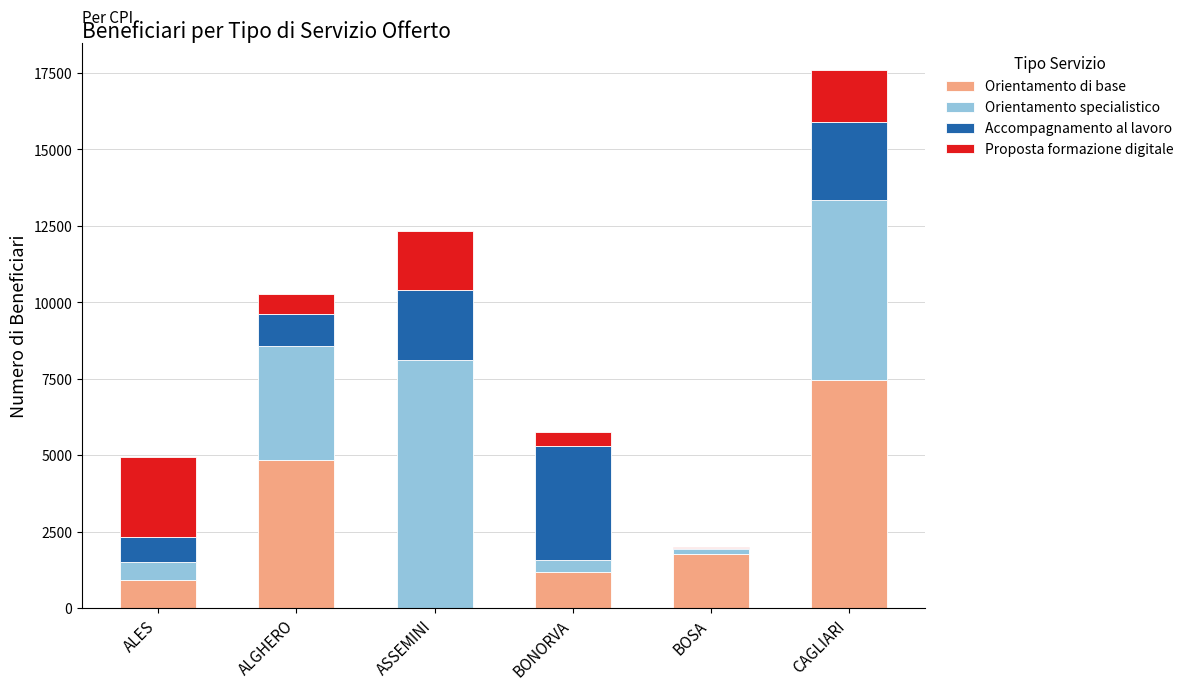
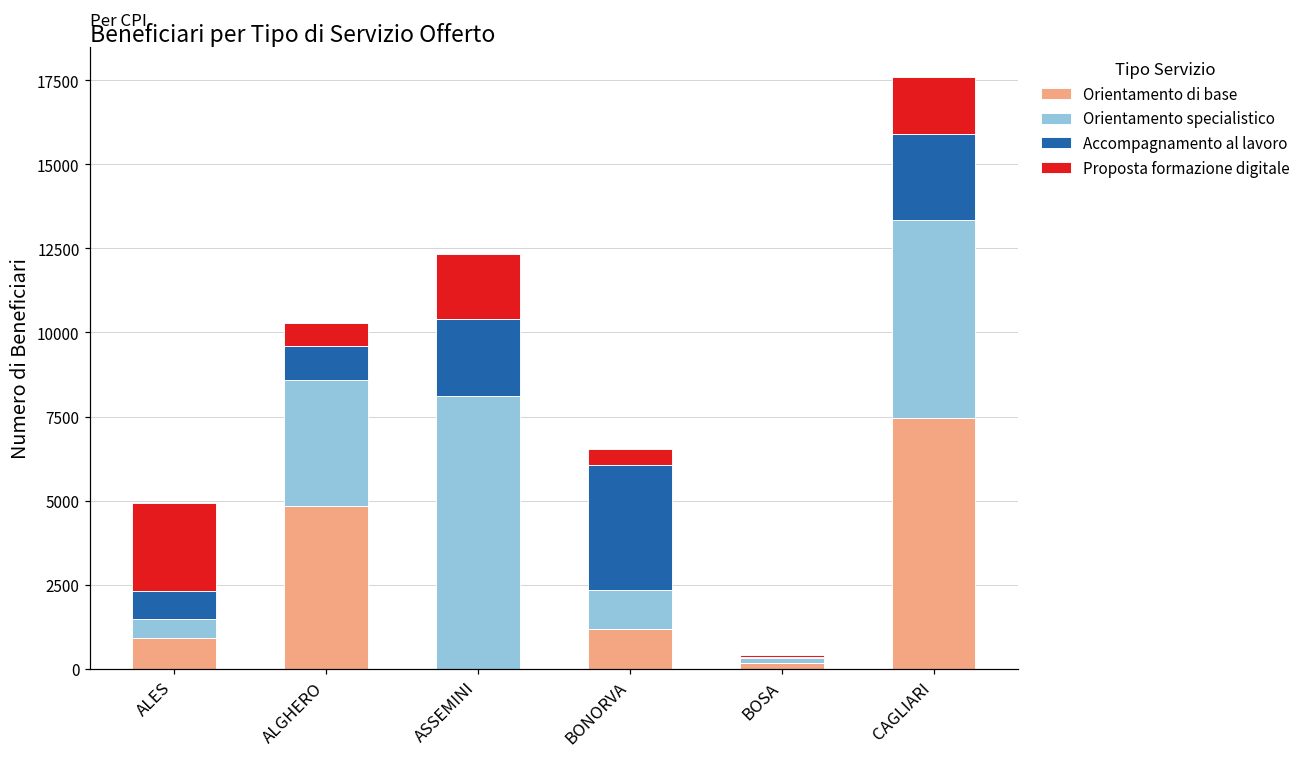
  {
    "Orientamento di base": {
      "ALES": 900,
      "ALGHERO": 4800,
      "ASSEMINI": 0,
      "BONORVA": 1200,
-     "BOSA": 1800,
+     "BOSA": 200,
      "CAGLIARI": 7500
    },
    "Orientamento specialistico": {
      "ALES": 600,
      "ALGHERO": 3700,
      "ASSEMINI": 8100,
-     "BONORVA": 400,
+     "BONORVA": 1200,
      "BOSA": 200,
      "CAGLIARI": 5900
    },
    "Accompagnamento al lavoro": {
      "ALES": 800,
      "ALGHERO": 1000,
      "ASSEMINI": 2300,
      "BONORVA": 3700,
      "CAGLIARI": 2600
    },
    "Proposta formazione digitale": {
      "ALES": 2600,
      "ALGHERO": 700,
      "ASSEMINI": 1900,
      "BONORVA": 500,
      "CAGLIARI": 1700
    }
  }
